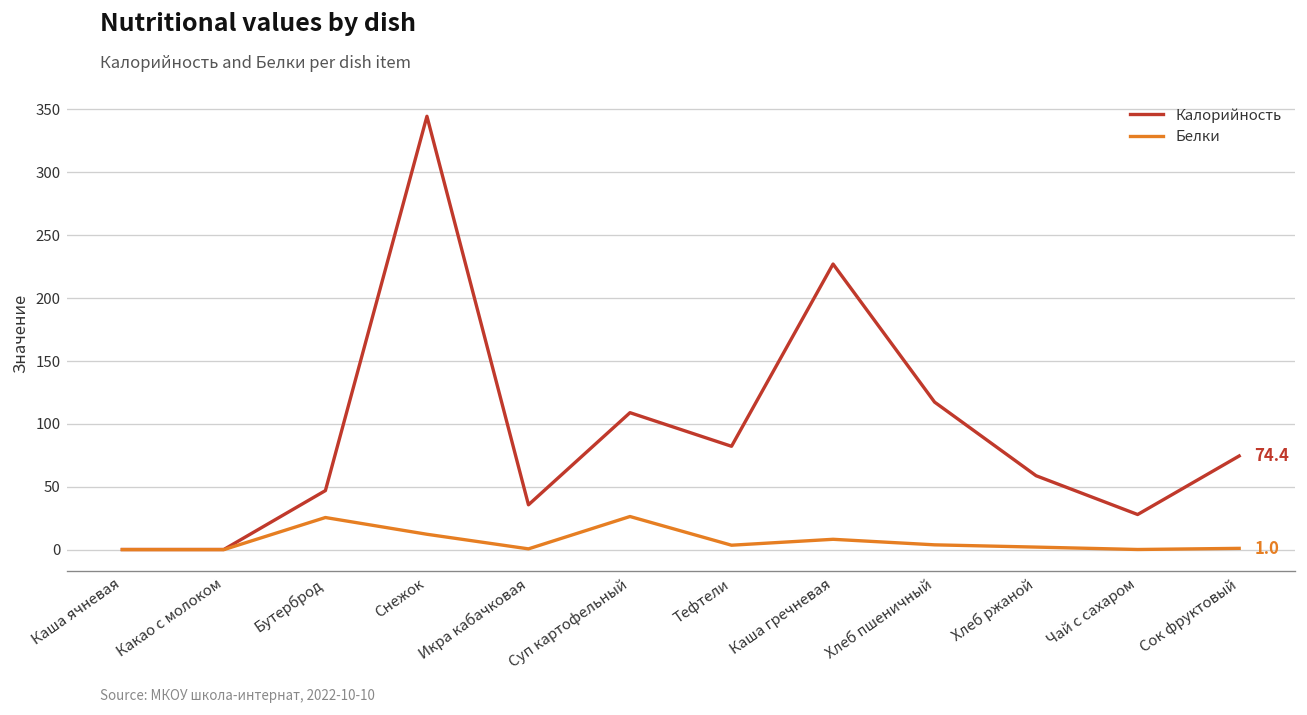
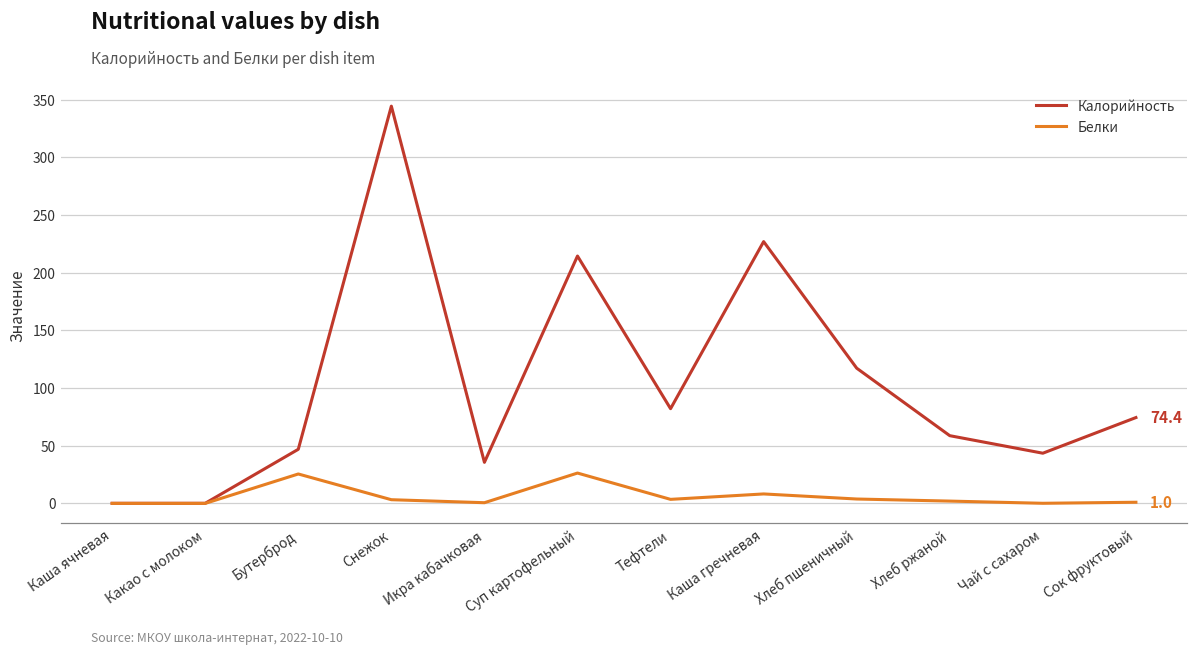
  {
    "Калорийность": {
      "Бутерброд": 47,
      "Снежок": 344,
      "Икра кабачковая": 36,
-     "Суп картофельный": 109,
+     "Суп картофельный": 214,
      "Тефтели": 82,
      "Каша гречневая": 227,
      "Хлеб пшеничный": 117,
      "Хлеб ржаной": 59,
-     "Чай с сахаром": 28
+     "Чай с сахаром": 44
    },
    "Белки": {
      "Бутерброд": 26,
-     "Снежок": 12,
+     "Снежок": 3,
      "Икра кабачковая": 1,
      "Суп картофельный": 26,
      "Тефтели": 4,
      "Каша гречневая": 8,
      "Хлеб пшеничный": 4,
      "Хлеб ржаной": 2,
      "Чай с сахаром": 0
    }
  }
